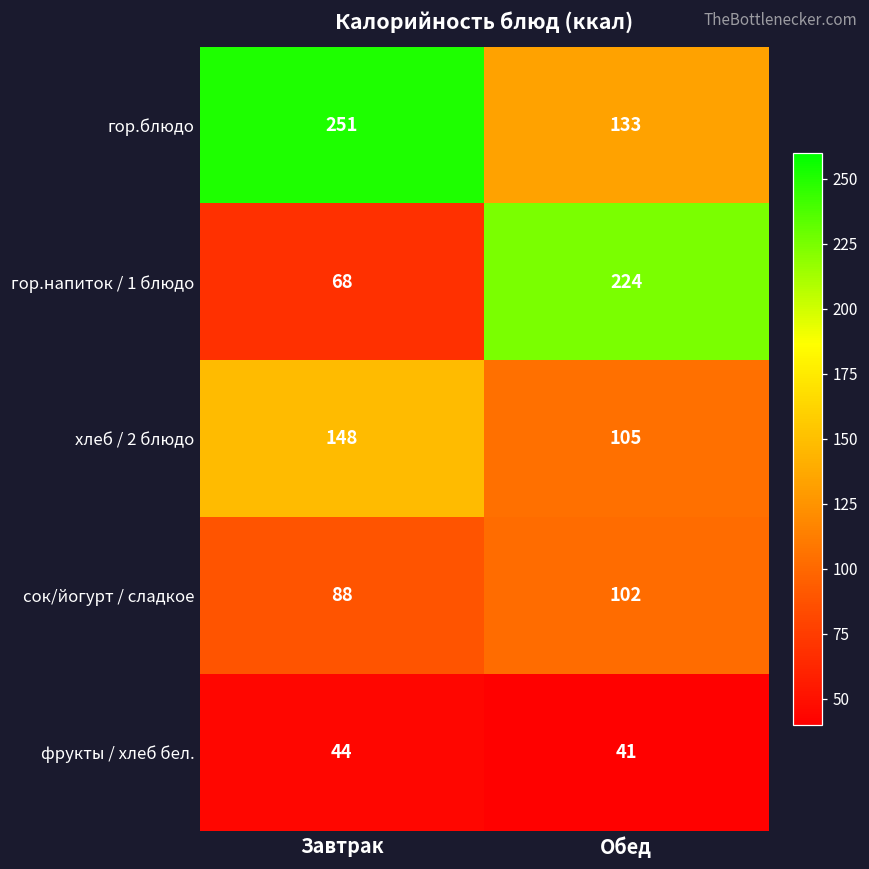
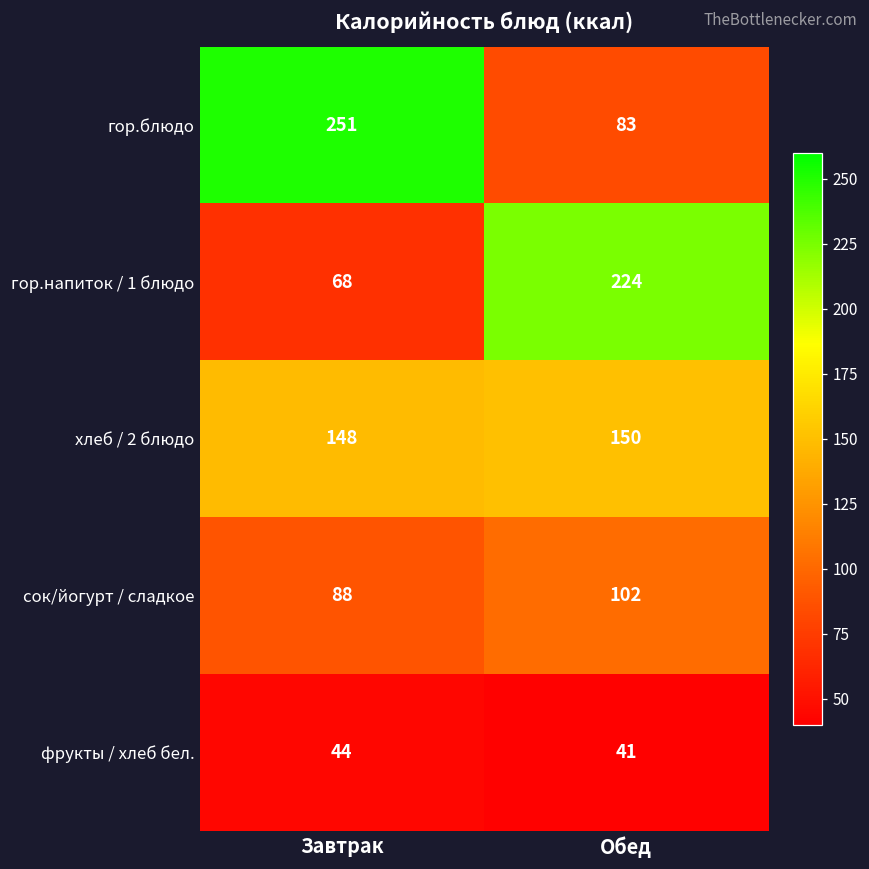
  {
    "гор.блюдо": {
      "Завтрак": 251,
-     "Обед": 133
+     "Обед": 83
    },
    "гор.напиток / 1 блюдо": {
      "Завтрак": 68,
      "Обед": 224
    },
    "хлеб / 2 блюдо": {
      "Завтрак": 148,
-     "Обед": 105
+     "Обед": 150
    },
    "сок/йогурт / сладкое": {
      "Завтрак": 88,
      "Обед": 102
    },
    "фрукты / хлеб бел.": {
      "Завтрак": 44,
      "Обед": 41
    }
  }
